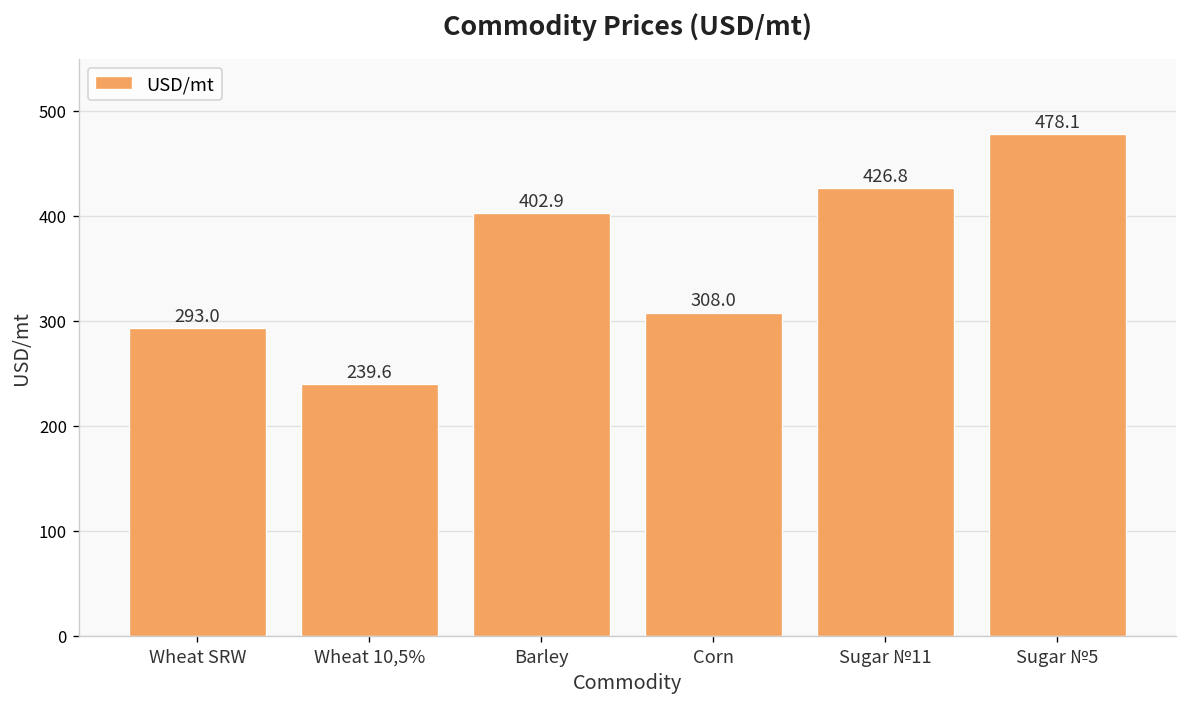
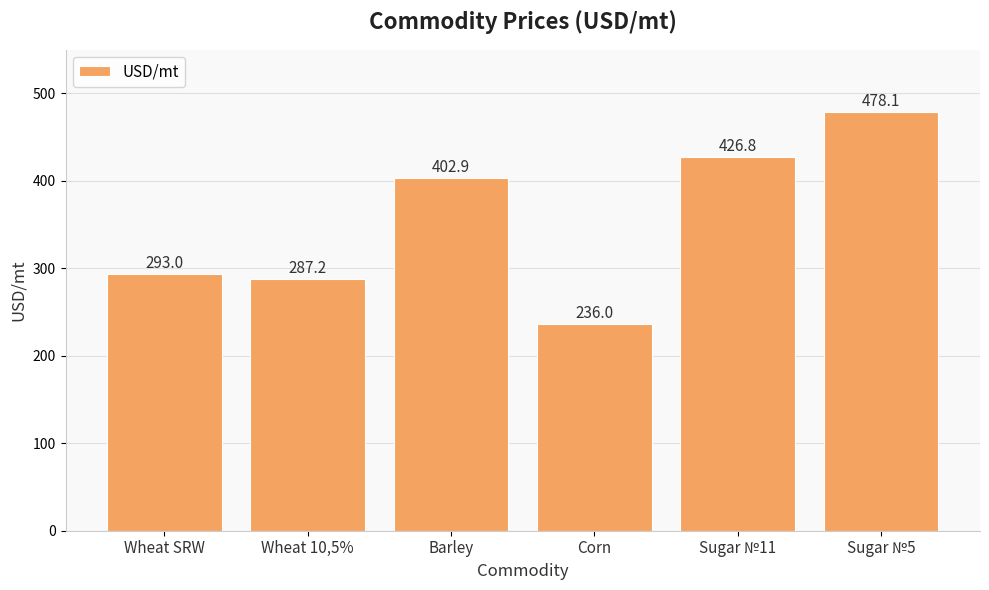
  {
    "Wheat SRW": 293.0,
-   "Wheat 10,5%": 239.6,
+   "Wheat 10,5%": 287.2,
    "Barley": 402.9,
-   "Corn": 308.0,
+   "Corn": 236.0,
    "Sugar №11": 426.8,
    "Sugar №5": 478.1
  }
